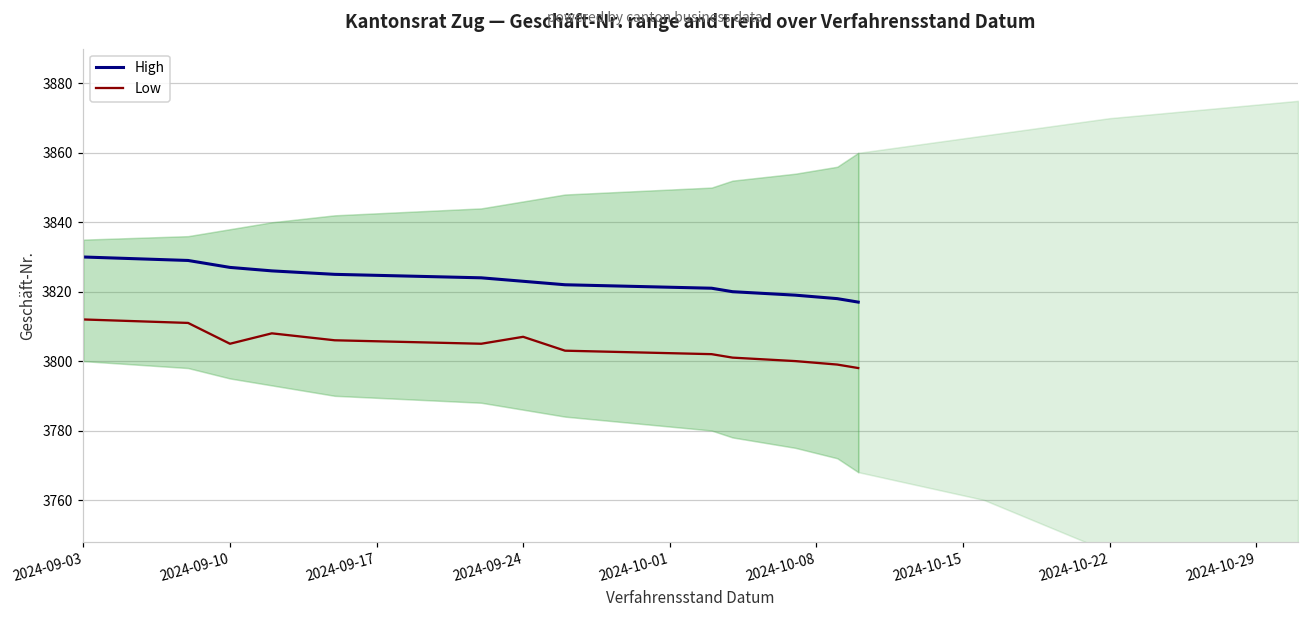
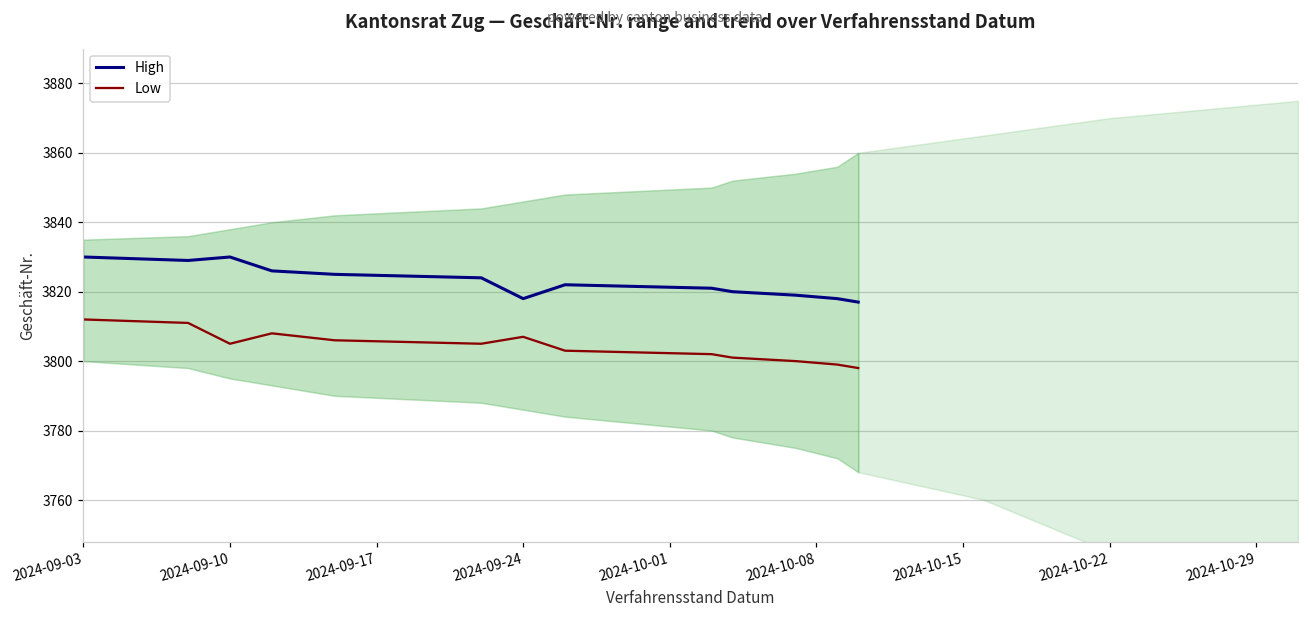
  {
    "High": {
      "2024-09-03": 3830,
-     "2024-09-10": 3827,
-     "2024-09-24": 3823
+     "2024-09-10": 3830,
+     "2024-09-24": 3818
    },
    "Low": {
      "2024-09-03": 3812,
      "2024-09-10": 3805,
      "2024-09-24": 3807
    }
  }
